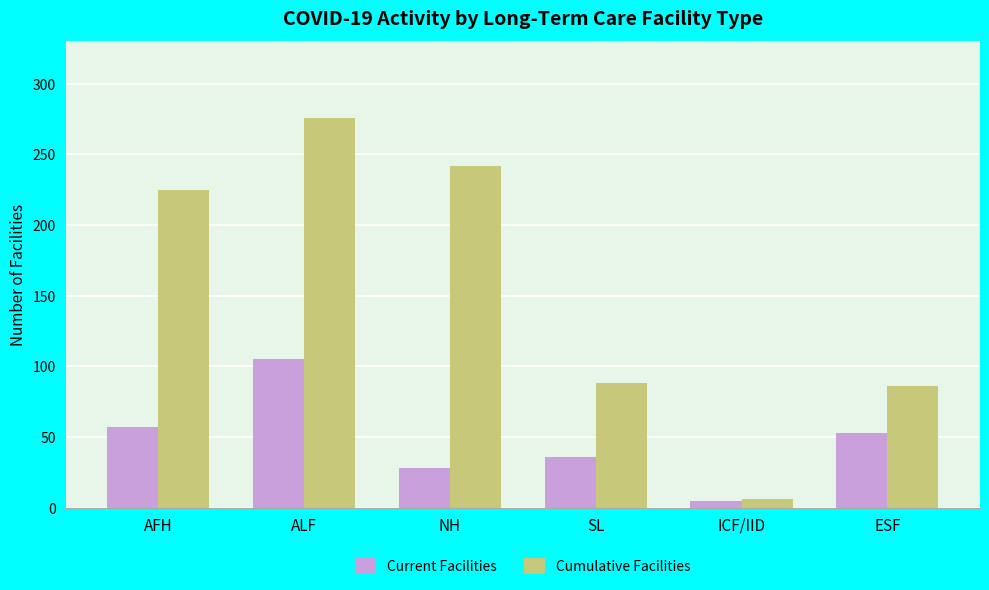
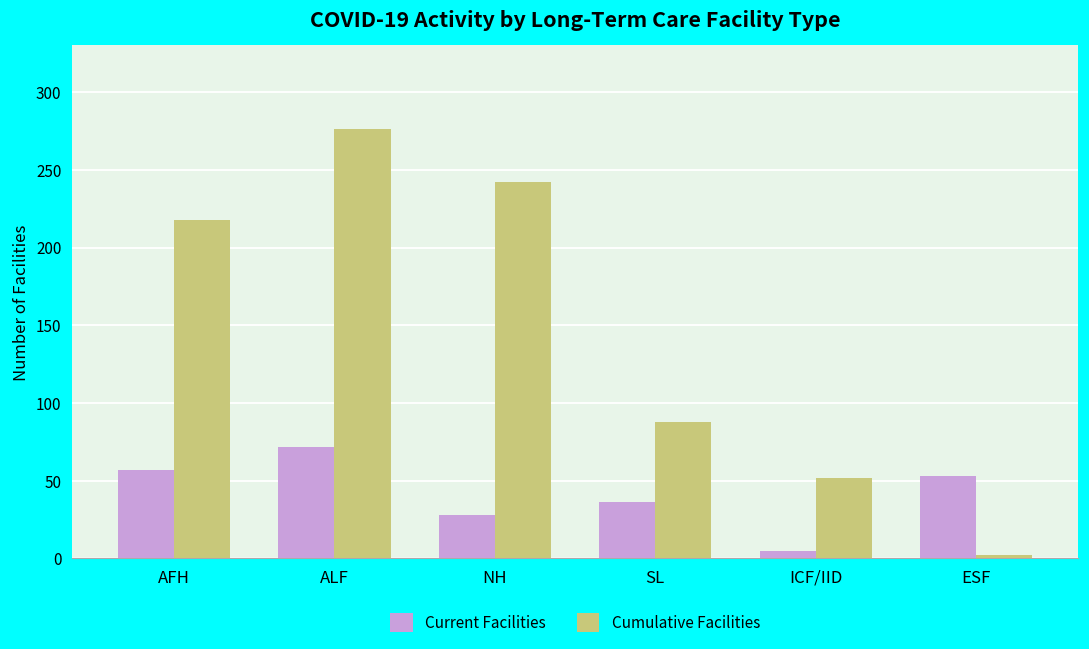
  {
    "Current Facilities": {
      "AFH": 57,
-     "ALF": 105,
+     "ALF": 72,
      "NH": 28,
      "SL": 36,
      "ICF/IID": 5,
      "ESF": 53
    },
    "Cumulative Facilities": {
-     "AFH": 225,
+     "AFH": 218,
      "ALF": 276,
      "NH": 242,
      "SL": 88,
-     "ICF/IID": 6,
-     "ESF": 86
+     "ICF/IID": 52,
+     "ESF": 2
    }
  }
